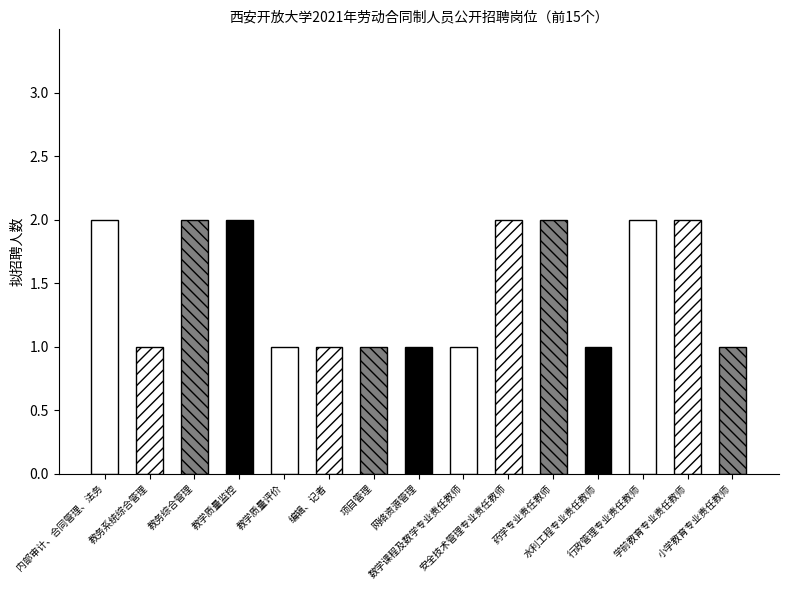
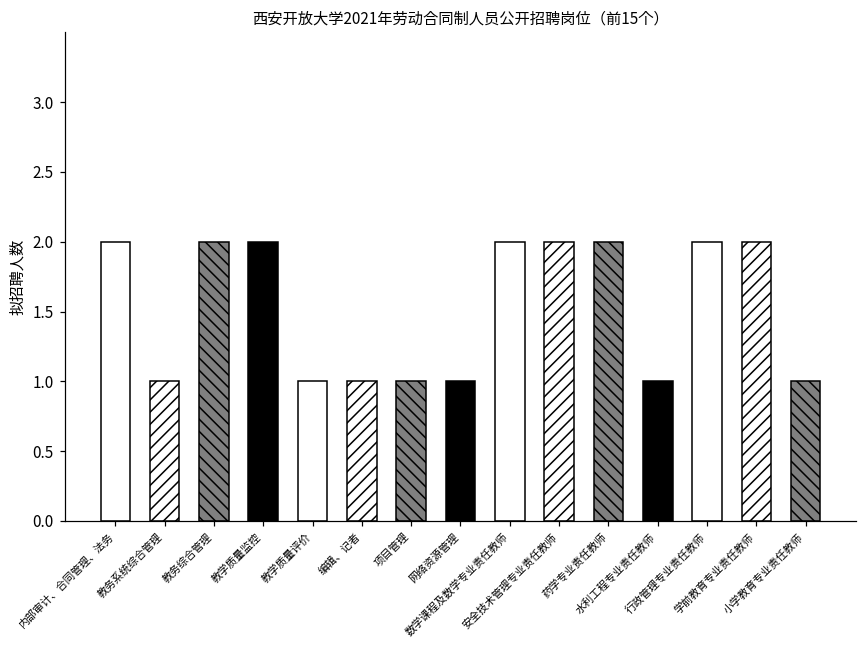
  {
    "内部审计、合同管理、法务": 2,
    "教务系统综合管理": 1,
    "教务综合管理": 2,
    "教学质量监控": 2,
    "教学质量评价": 1,
    "编辑、记者": 1,
    "项目管理": 1,
    "网络资源管理": 1,
-   "数学课程及数学专业责任教师": 1,
+   "数学课程及数学专业责任教师": 2,
    "安全技术管理专业责任教师": 2,
    "药学专业责任教师": 2,
    "水利工程专业责任教师": 1,
    "行政管理专业责任教师": 2,
    "学前教育专业责任教师": 2,
    "小学教育专业责任教师": 1
  }
